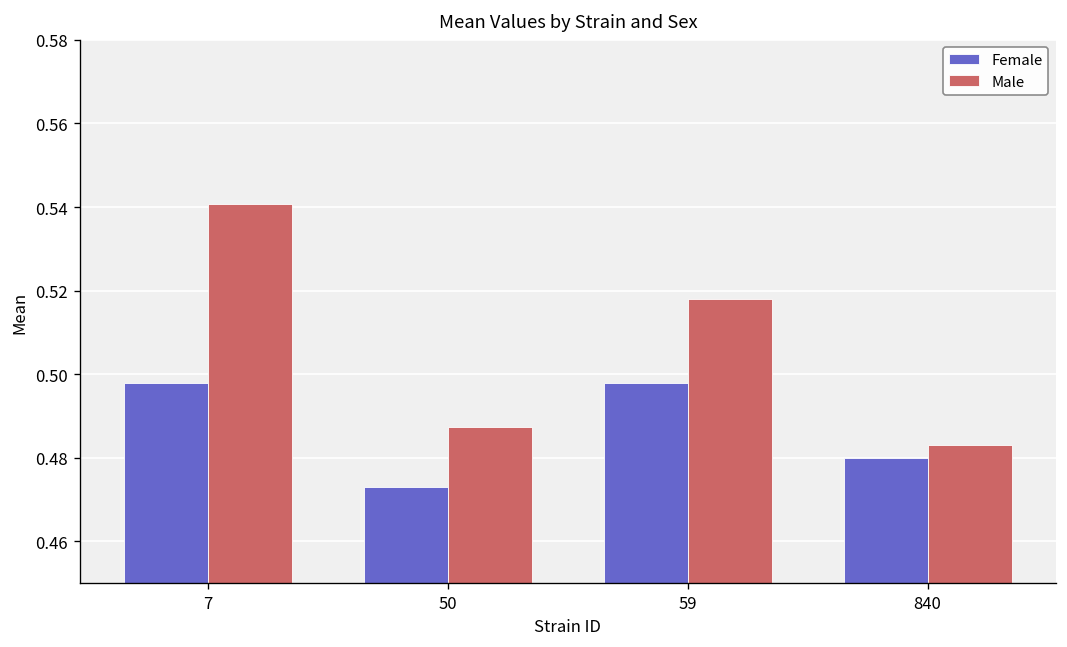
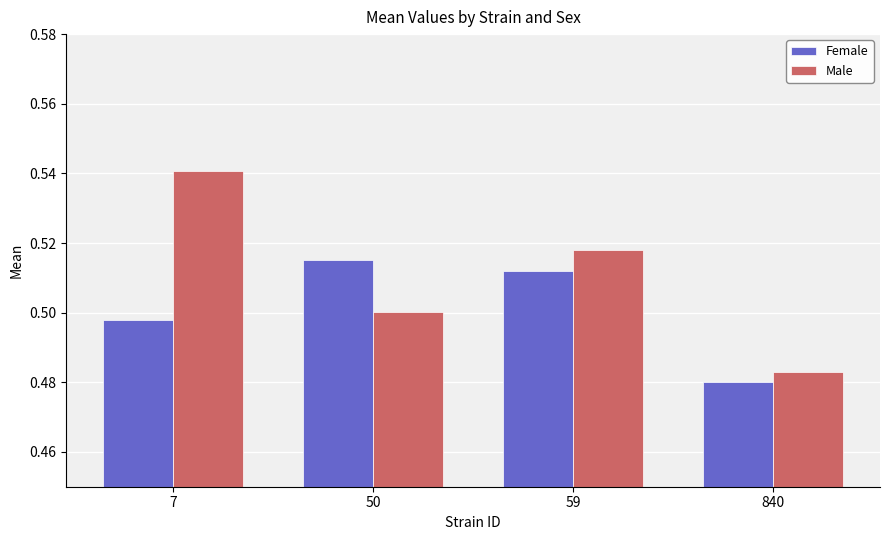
  {
    "Female": {
      "7": 0.498,
-     "50": 0.473,
-     "59": 0.498,
+     "50": 0.515,
+     "59": 0.512,
      "840": 0.480
    },
    "Male": {
      "7": 0.541,
-     "50": 0.487,
+     "50": 0.500,
      "59": 0.518,
      "840": 0.483
    }
  }
